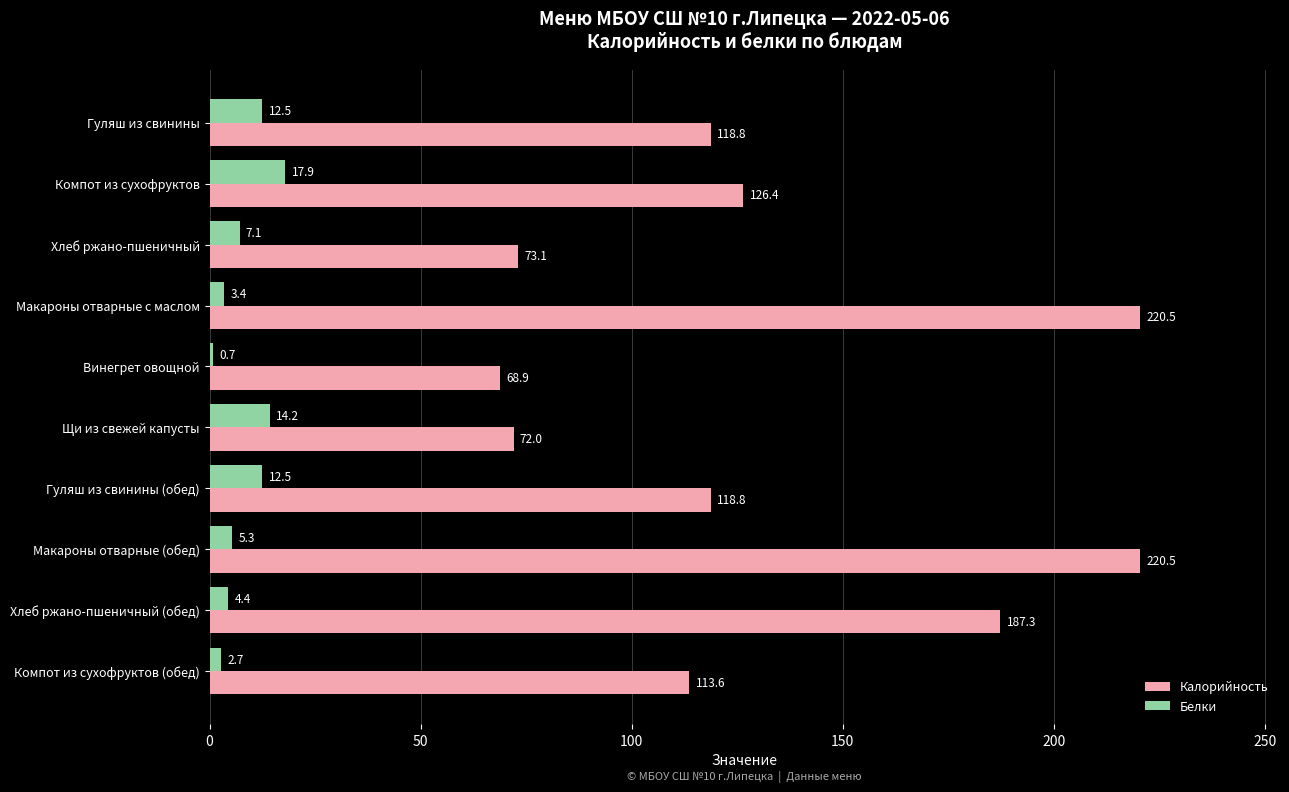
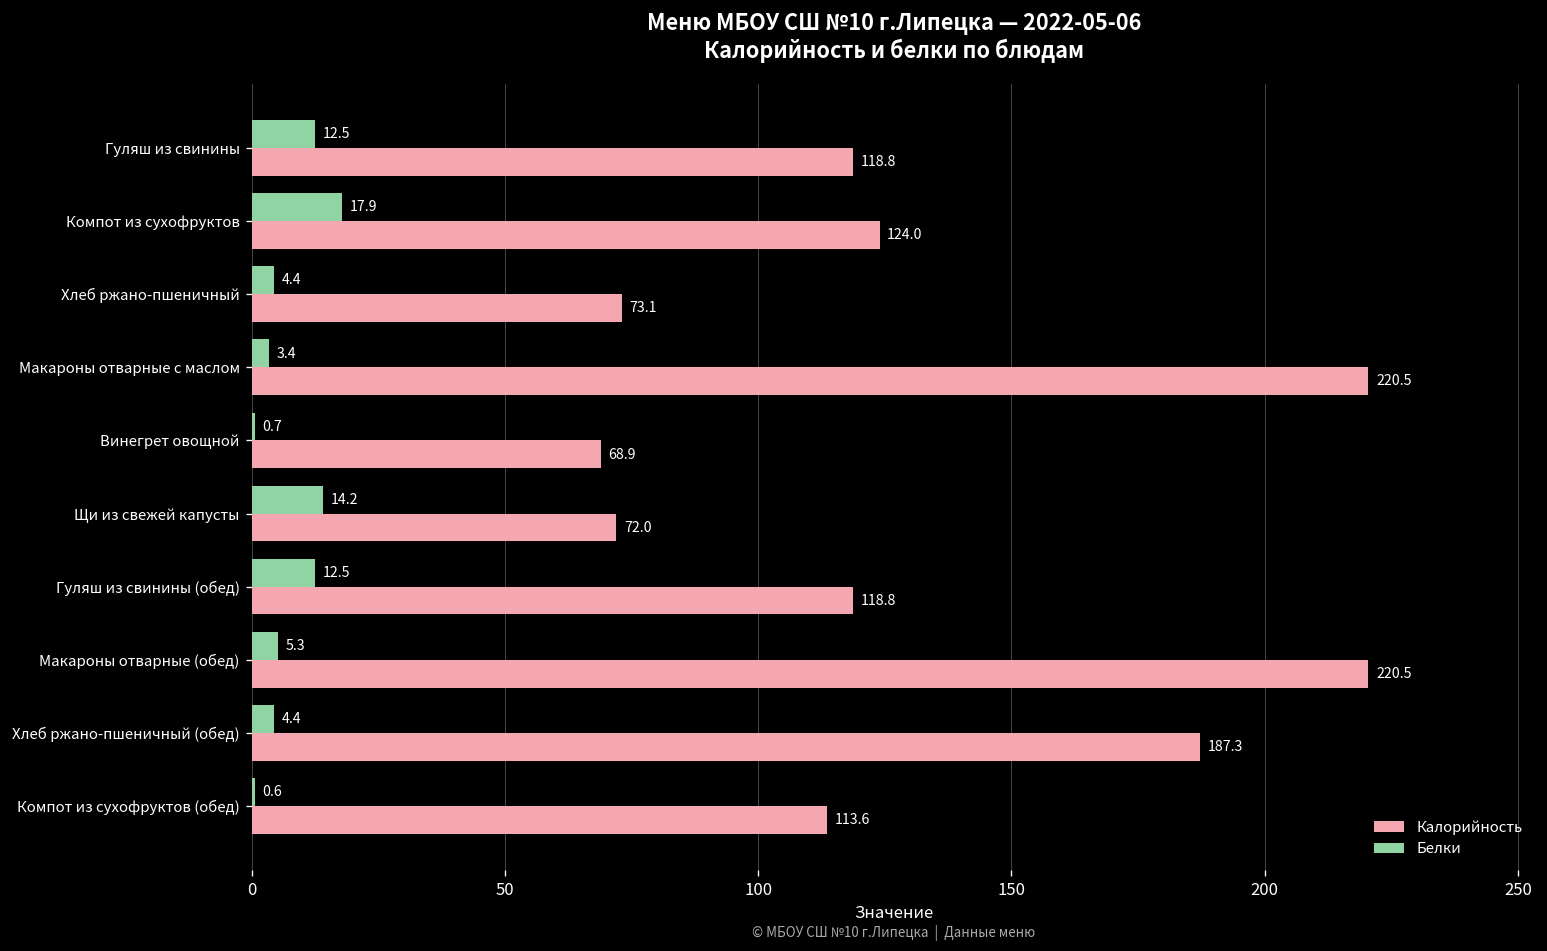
  {
    "Калорийность": {
      "Гуляш из свинины": 118.8,
-     "Компот из сухофруктов": 126.4,
+     "Компот из сухофруктов": 124.0,
      "Хлеб ржано-пшеничный": 73.1,
      "Макароны отварные с маслом": 220.5,
      "Винегрет овощной": 68.9,
      "Щи из свежей капусты": 72.0,
      "Гуляш из свинины (обед)": 118.8,
      "Макароны отварные (обед)": 220.5,
      "Хлеб ржано-пшеничный (обед)": 187.3,
      "Компот из сухофруктов (обед)": 113.6
    },
    "Белки": {
      "Гуляш из свинины": 12.5,
      "Компот из сухофруктов": 17.9,
-     "Хлеб ржано-пшеничный": 7.1,
+     "Хлеб ржано-пшеничный": 4.4,
      "Макароны отварные с маслом": 3.4,
      "Винегрет овощной": 0.7,
      "Щи из свежей капусты": 14.2,
      "Гуляш из свинины (обед)": 12.5,
      "Макароны отварные (обед)": 5.3,
      "Хлеб ржано-пшеничный (обед)": 4.4,
-     "Компот из сухофруктов (обед)": 2.7
+     "Компот из сухофруктов (обед)": 0.6
    }
  }
